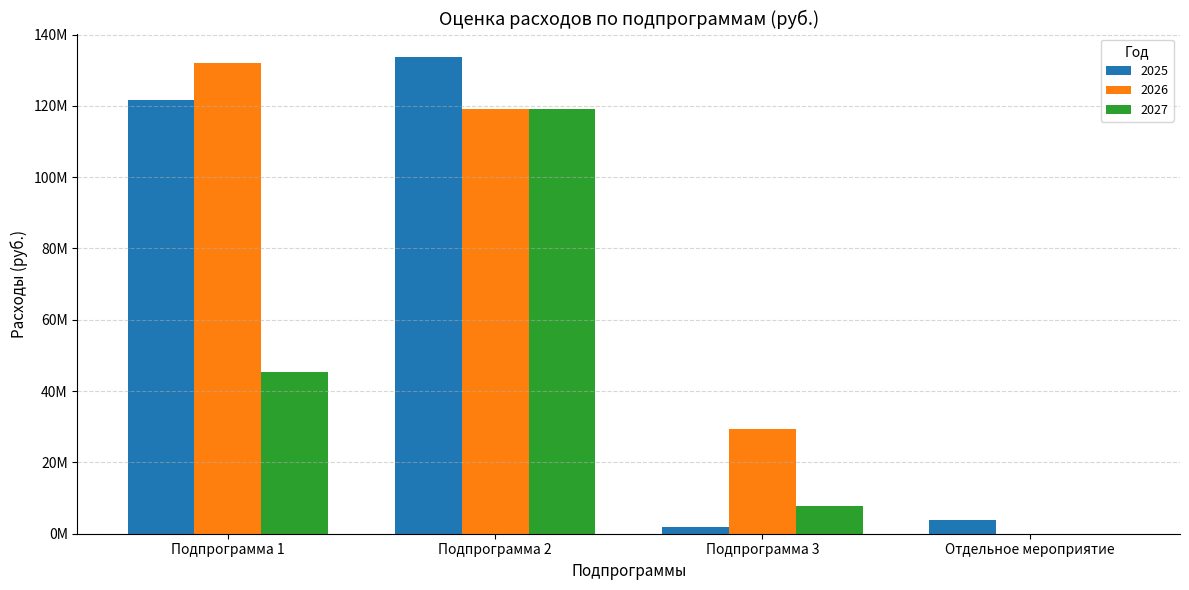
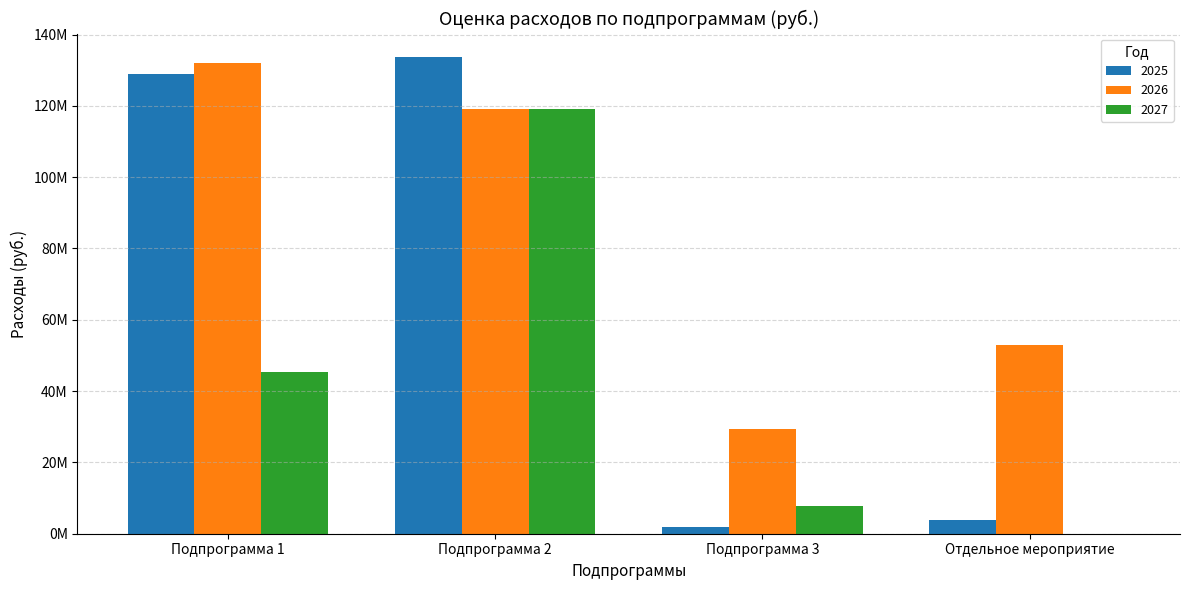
  {
    "2025": {
-     "Подпрограмма 1": 122000000,
+     "Подпрограмма 1": 129000000,
      "Подпрограмма 2": 134000000,
      "Подпрограмма 3": 2000000,
      "Отдельное мероприятие": 4000000
    },
    "2026": {
      "Подпрограмма 1": 132000000,
      "Подпрограмма 2": 119000000,
      "Подпрограмма 3": 29000000,
-     "Отдельное мероприятие": 0
+     "Отдельное мероприятие": 53000000
    },
    "2027": {
      "Подпрограмма 1": 45000000,
      "Подпрограмма 2": 119000000,
      "Подпрограмма 3": 8000000,
      "Отдельное мероприятие": 0
    }
  }
